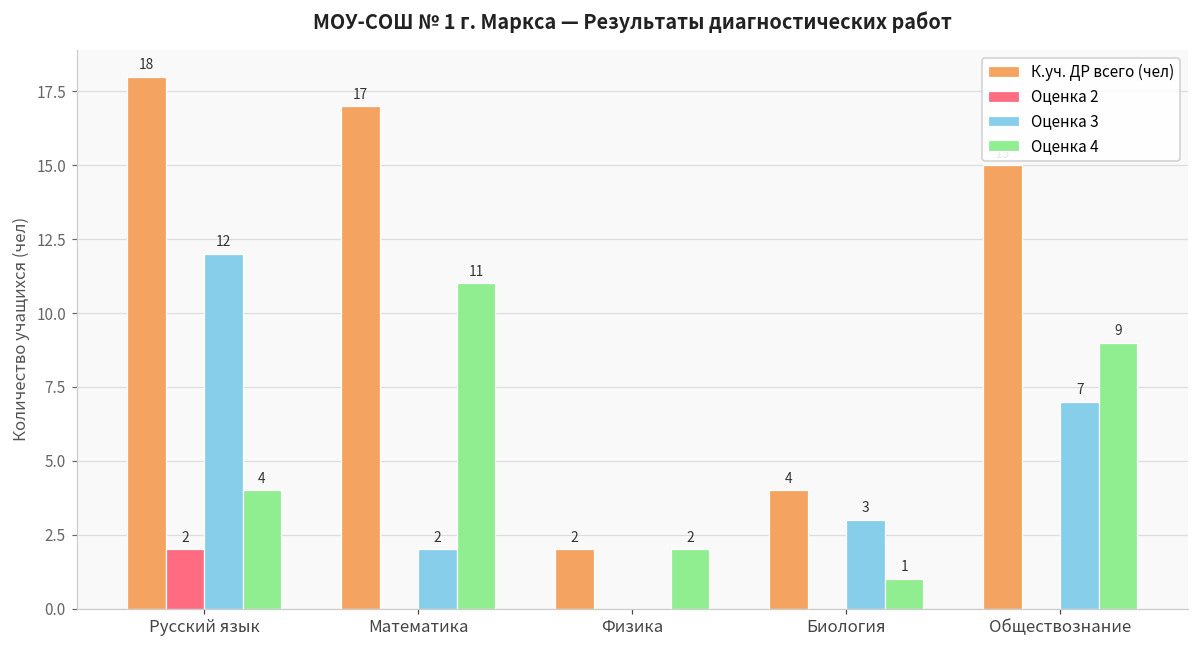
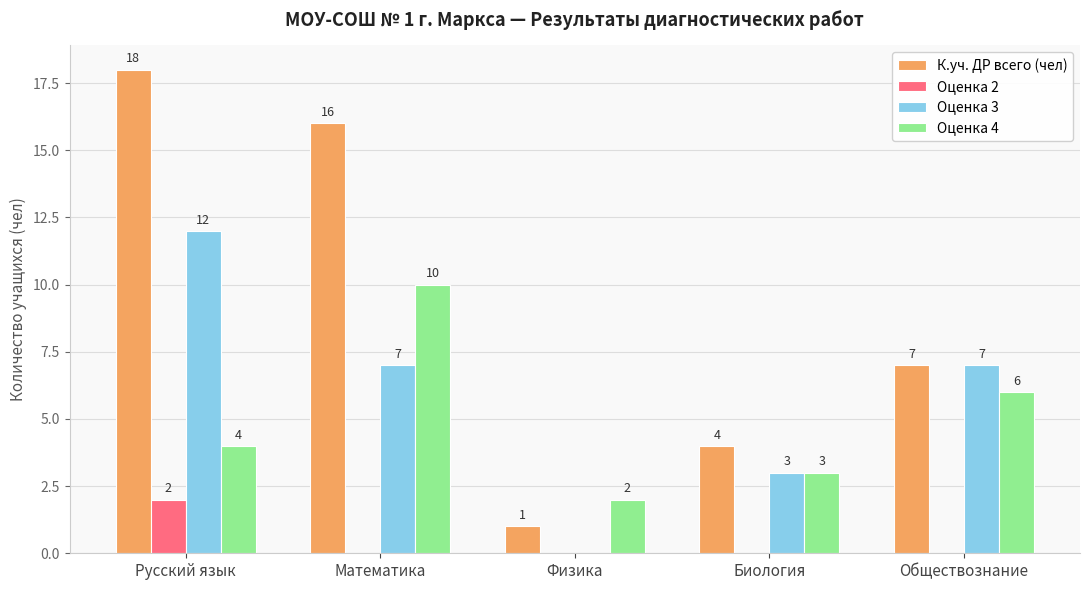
  {
    "К.уч. ДР всего (чел)": {
      "Русский язык": 18,
-     "Математика": 17,
-     "Физика": 2,
+     "Математика": 16,
+     "Физика": 1,
      "Биология": 4,
-     "Обществознание": 15
+     "Обществознание": 7
    },
    "Оценка 2": {
      "Русский язык": 2
    },
    "Оценка 3": {
      "Русский язык": 12,
-     "Математика": 2,
+     "Математика": 7,
      "Биология": 3,
      "Обществознание": 7
    },
    "Оценка 4": {
      "Русский язык": 4,
-     "Математика": 11,
+     "Математика": 10,
      "Физика": 2,
-     "Биология": 1,
-     "Обществознание": 9
+     "Биология": 3,
+     "Обществознание": 6
    }
  }
